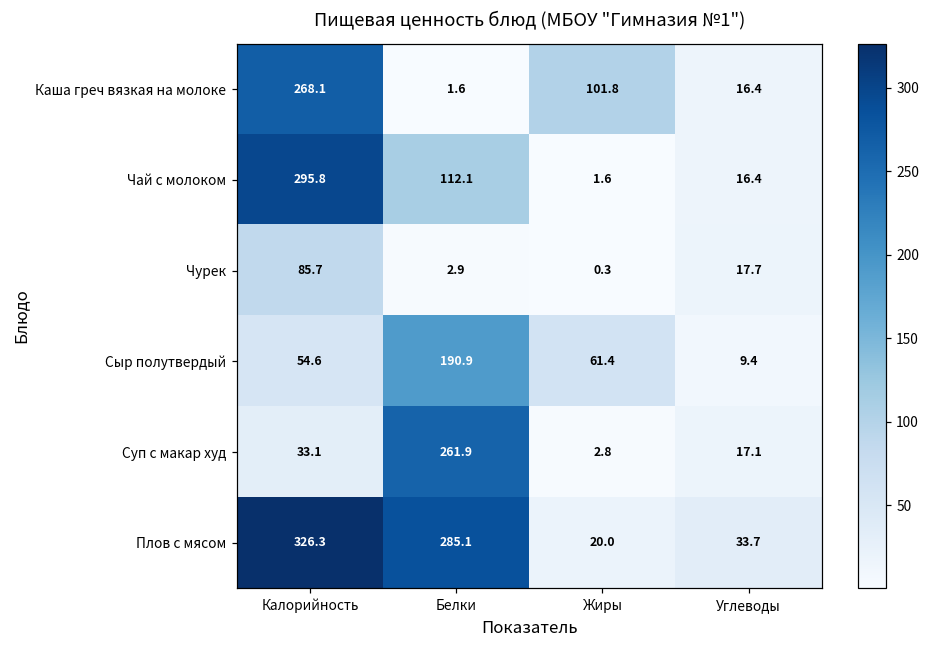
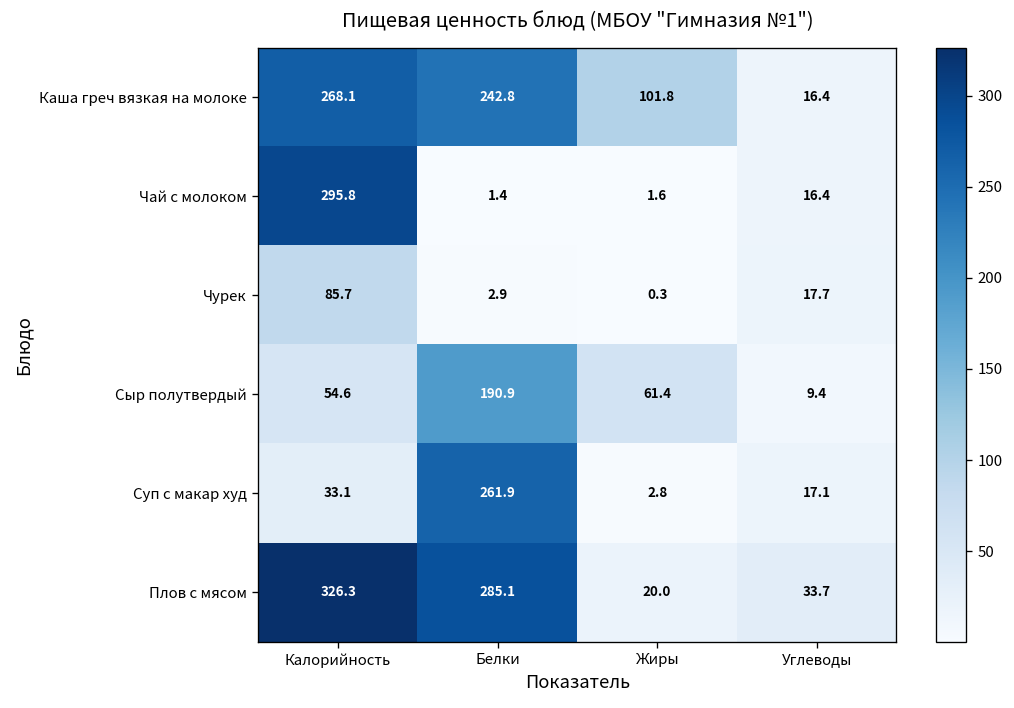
  {
    "Каша греч вязкая на молоке": {
      "Калорийность": 268.1,
-     "Белки": 1.6,
+     "Белки": 242.8,
      "Жиры": 101.8,
      "Углеводы": 16.4
    },
    "Чай с молоком": {
      "Калорийность": 295.8,
-     "Белки": 112.1,
+     "Белки": 1.4,
      "Жиры": 1.6,
      "Углеводы": 16.4
    },
    "Чурек": {
      "Калорийность": 85.7,
      "Белки": 2.9,
      "Жиры": 0.3,
      "Углеводы": 17.7
    },
    "Сыр полутвердый": {
      "Калорийность": 54.6,
      "Белки": 190.9,
      "Жиры": 61.4,
      "Углеводы": 9.4
    },
    "Суп с макар худ": {
      "Калорийность": 33.1,
      "Белки": 261.9,
      "Жиры": 2.8,
      "Углеводы": 17.1
    },
    "Плов с мясом": {
      "Калорийность": 326.3,
      "Белки": 285.1,
      "Жиры": 20.0,
      "Углеводы": 33.7
    }
  }
